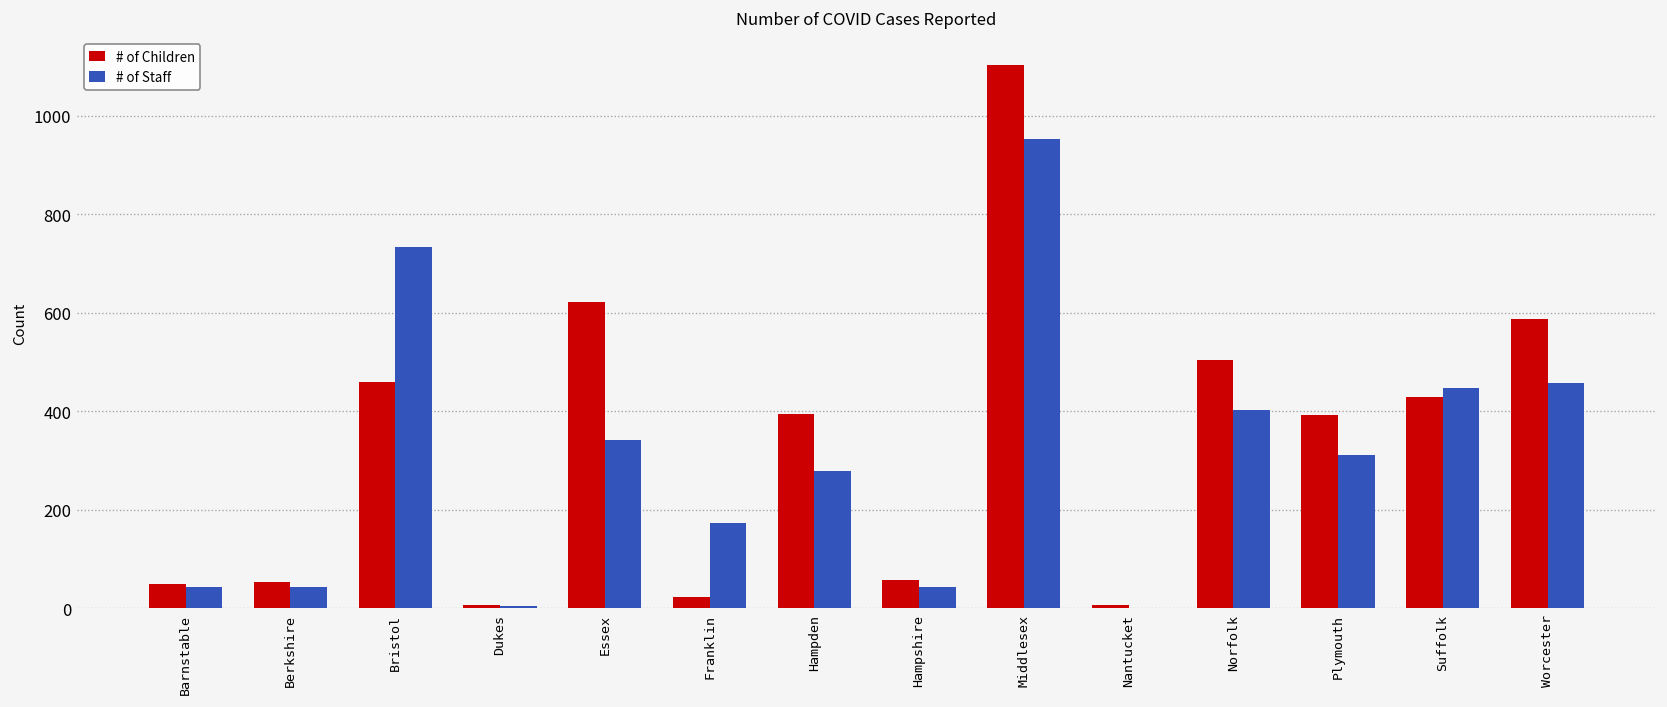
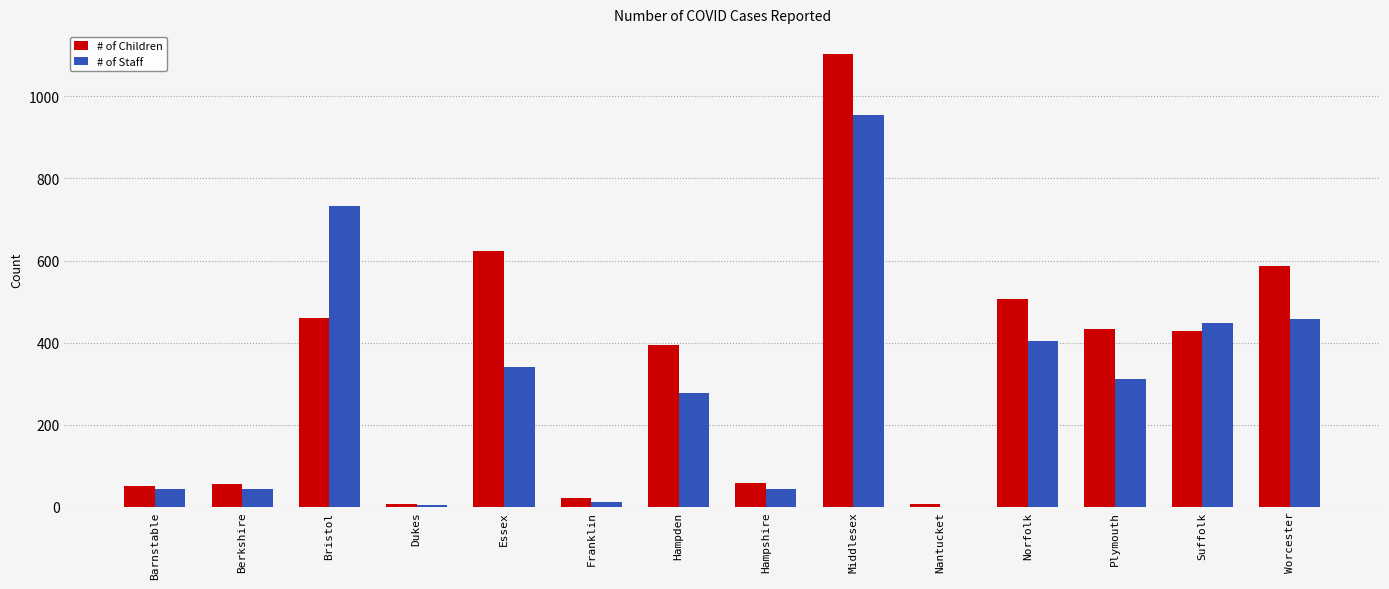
  {
    "# of Children": {
      "Barnstable": 50,
      "Berkshire": 50,
      "Bristol": 460,
      "Essex": 620,
      "Franklin": 20,
      "Hampden": 400,
      "Hampshire": 60,
      "Middlesex": 1100,
      "Norfolk": 510,
-     "Plymouth": 390,
+     "Plymouth": 430,
      "Suffolk": 430,
      "Worcester": 590
    },
    "# of Staff": {
      "Barnstable": 40,
      "Berkshire": 40,
      "Bristol": 730,
      "Essex": 340,
-     "Franklin": 170,
+     "Franklin": 10,
      "Hampden": 280,
      "Hampshire": 40,
      "Middlesex": 950,
      "Nantucket": 0,
      "Norfolk": 400,
      "Plymouth": 310,
      "Suffolk": 450,
      "Worcester": 460
    }
  }
